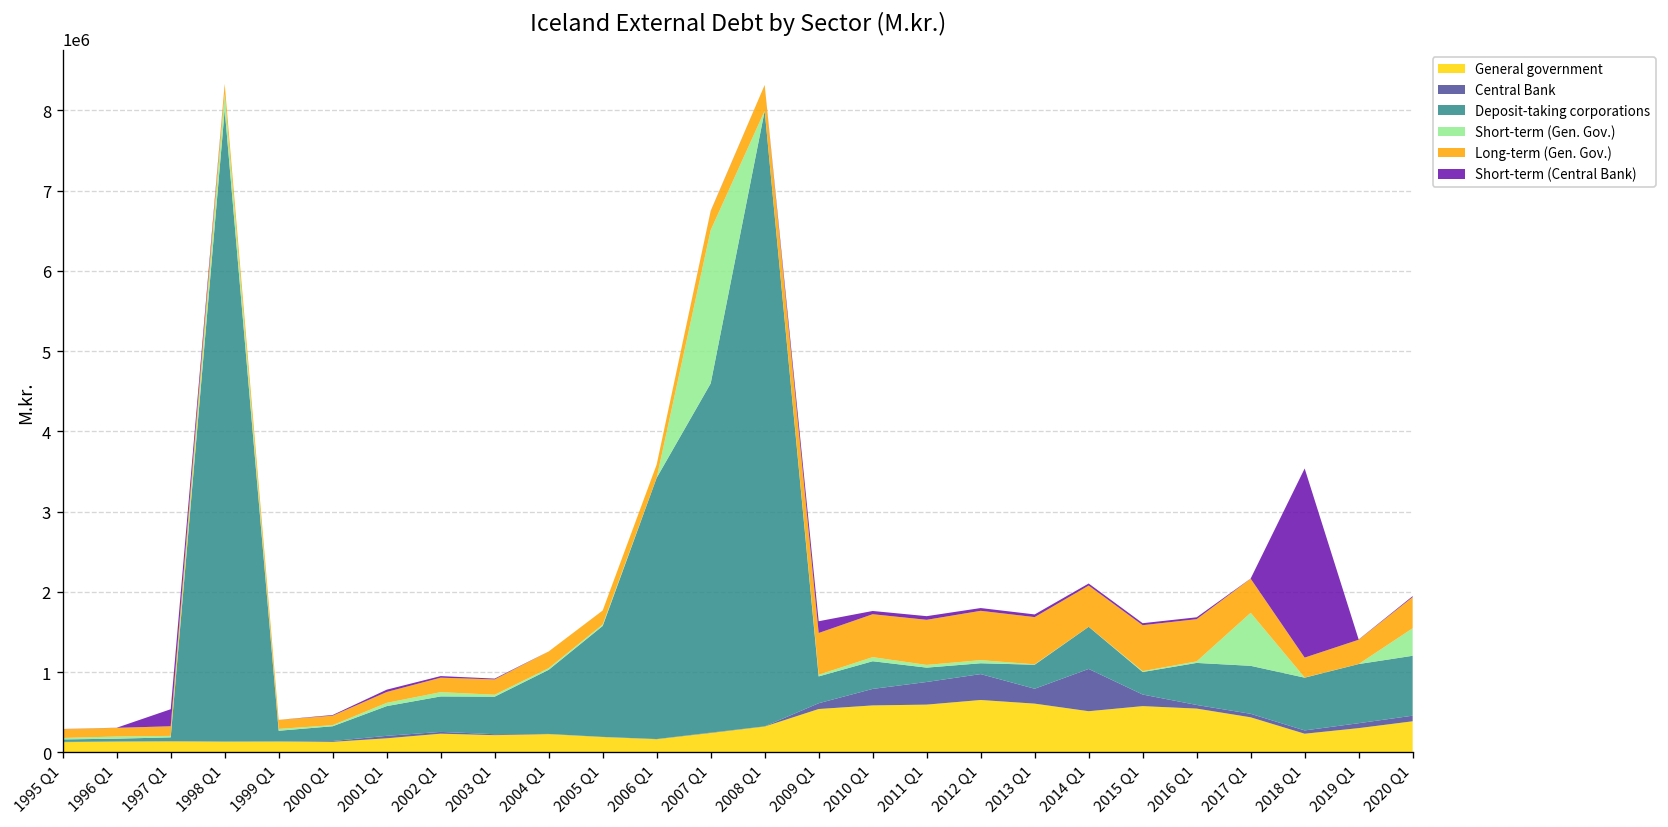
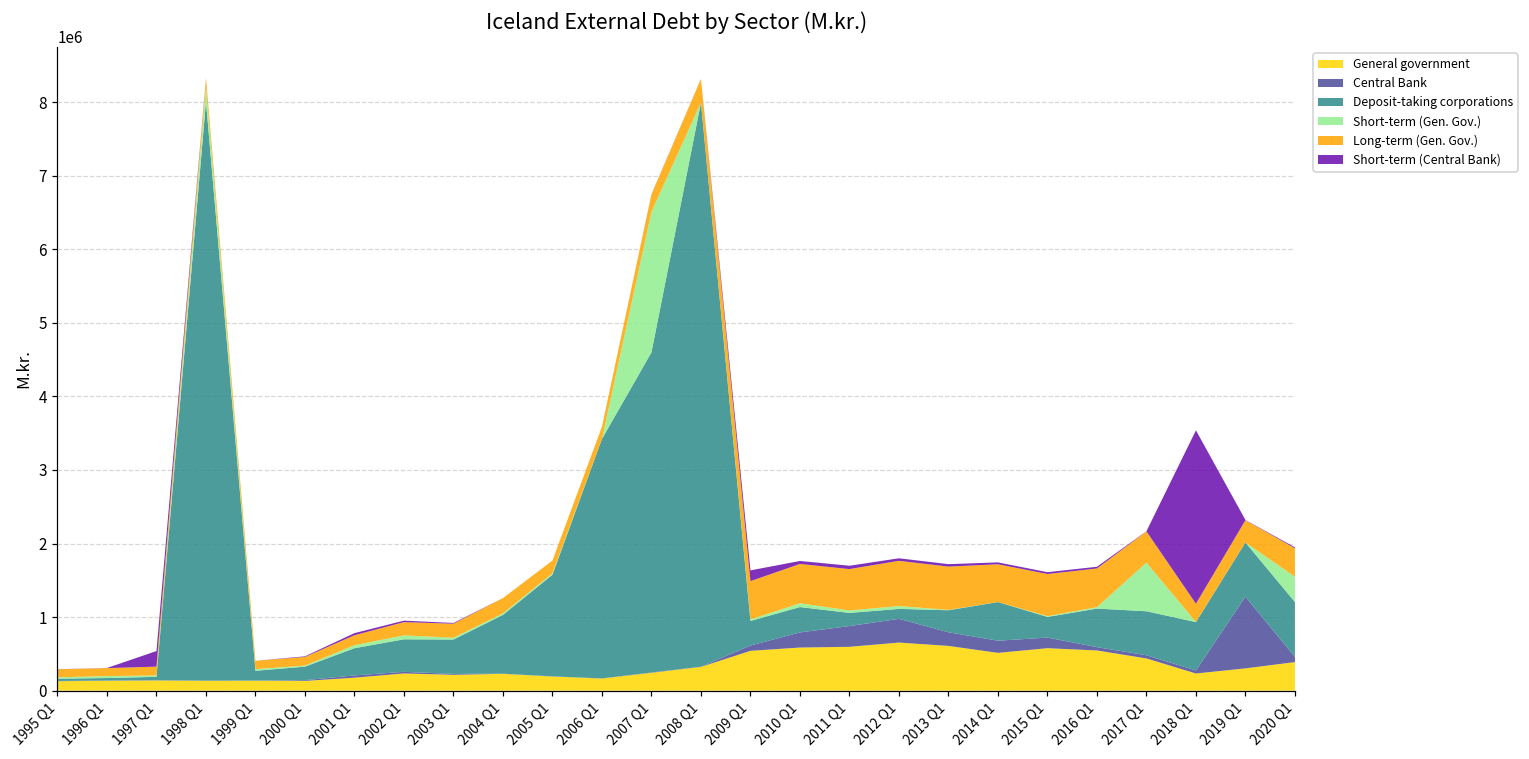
  {
    "Central Bank": {
      "2009 Q1": 100000,
      "2010 Q1": 200000,
      "2011 Q1": 300000,
      "2012 Q1": 300000,
      "2013 Q1": 200000,
-     "2014 Q1": 500000,
+     "2014 Q1": 200000,
      "2015 Q1": 100000,
      "2016 Q1": 0,
      "2017 Q1": 0,
      "2018 Q1": 0,
-     "2019 Q1": 100000,
+     "2019 Q1": 1000000,
      "2020 Q1": 100000
    },
    "Deposit-taking corporations": {
      "1998 Q1": 7900000,
      "2001 Q1": 400000,
      "2002 Q1": 400000,
      "2007 Q1": 4400000,
      "2010 Q1": 300000,
      "2017 Q1": 600000,
      "2020 Q1": 700000
    },
    "Short-term (Gen. Gov.)": {
      "1998 Q1": 200000,
      "2001 Q1": 0,
      "2002 Q1": 100000,
      "2007 Q1": 1900000,
      "2010 Q1": 100000,
      "2017 Q1": 700000,
      "2020 Q1": 300000
    },
    "Short-term (Central Bank)": {
      "1997 Q1": 200000,
      "2009 Q1": 100000,
      "2010 Q1": 0,
      "2011 Q1": 0,
      "2018 Q1": 2400000
    }
  }
